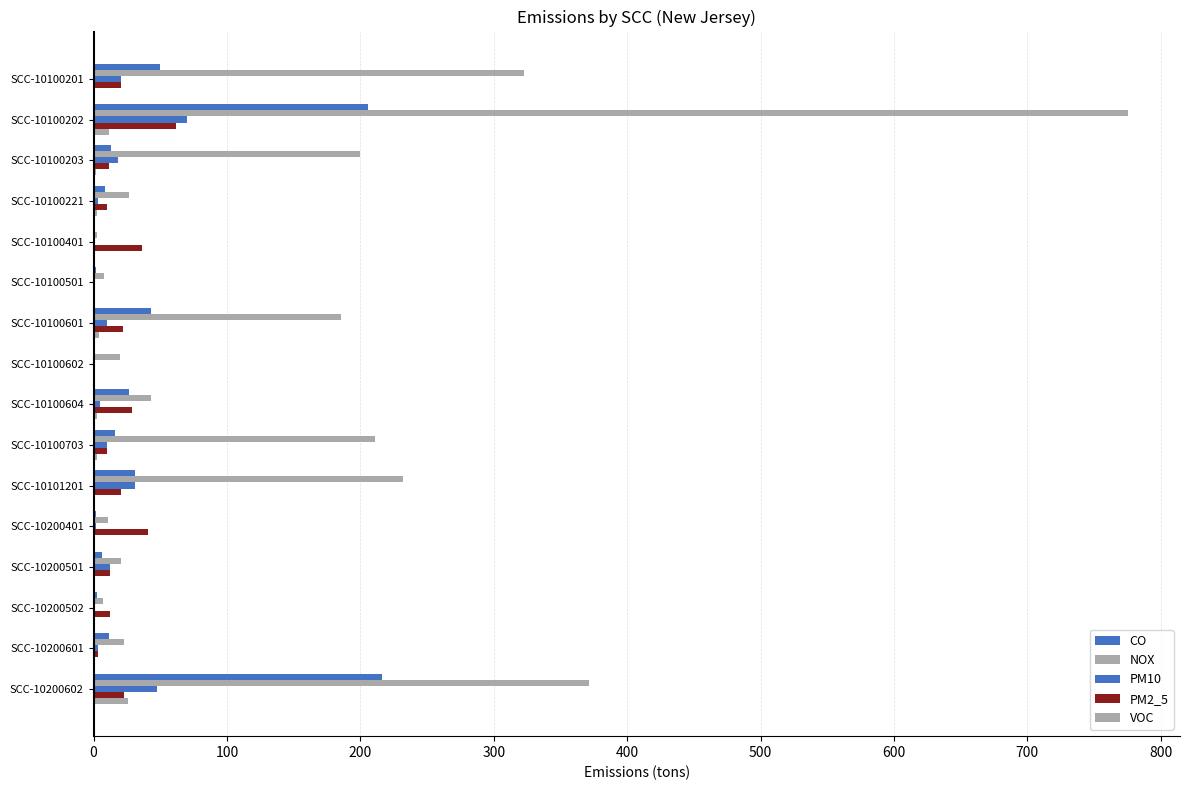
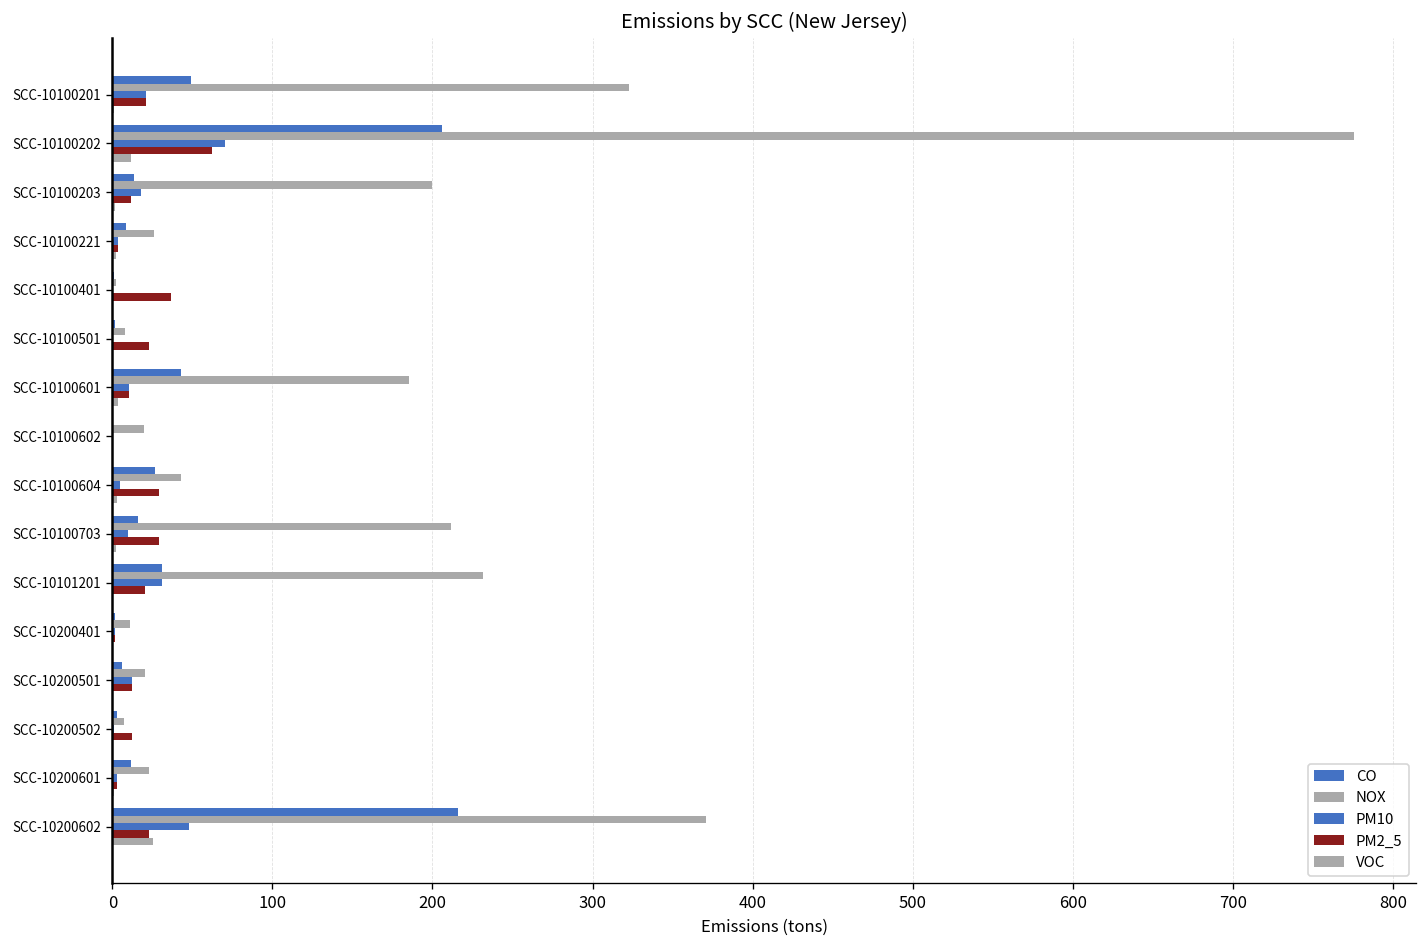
  {
    "PM2_5": {
      "SCC-10100201": 21,
      "SCC-10100202": 62,
      "SCC-10100203": 12,
-     "SCC-10100221": 10,
+     "SCC-10100221": 3,
      "SCC-10100401": 37,
-     "SCC-10100501": 0,
-     "SCC-10100601": 22,
+     "SCC-10100501": 23,
+     "SCC-10100601": 10,
      "SCC-10100604": 29,
-     "SCC-10100703": 10,
+     "SCC-10100703": 29,
      "SCC-10101201": 21,
-     "SCC-10200401": 41,
+     "SCC-10200401": 2,
      "SCC-10200501": 12,
      "SCC-10200502": 12,
      "SCC-10200601": 3,
      "SCC-10200602": 23
    }
  }
